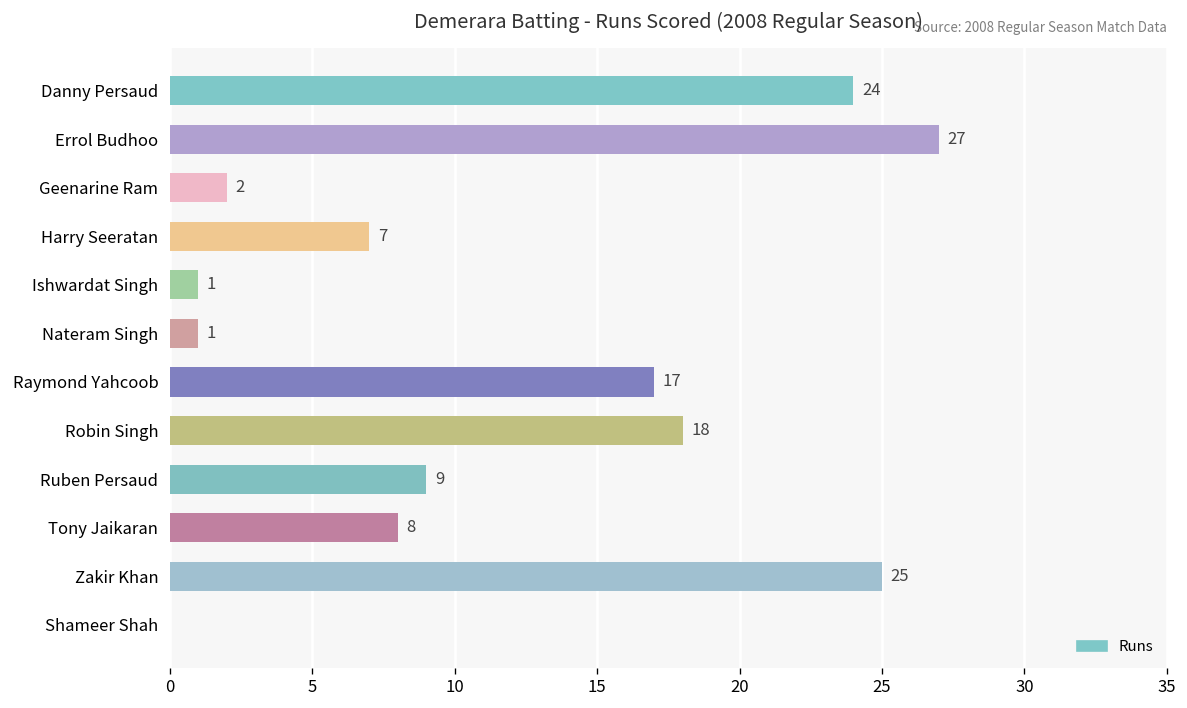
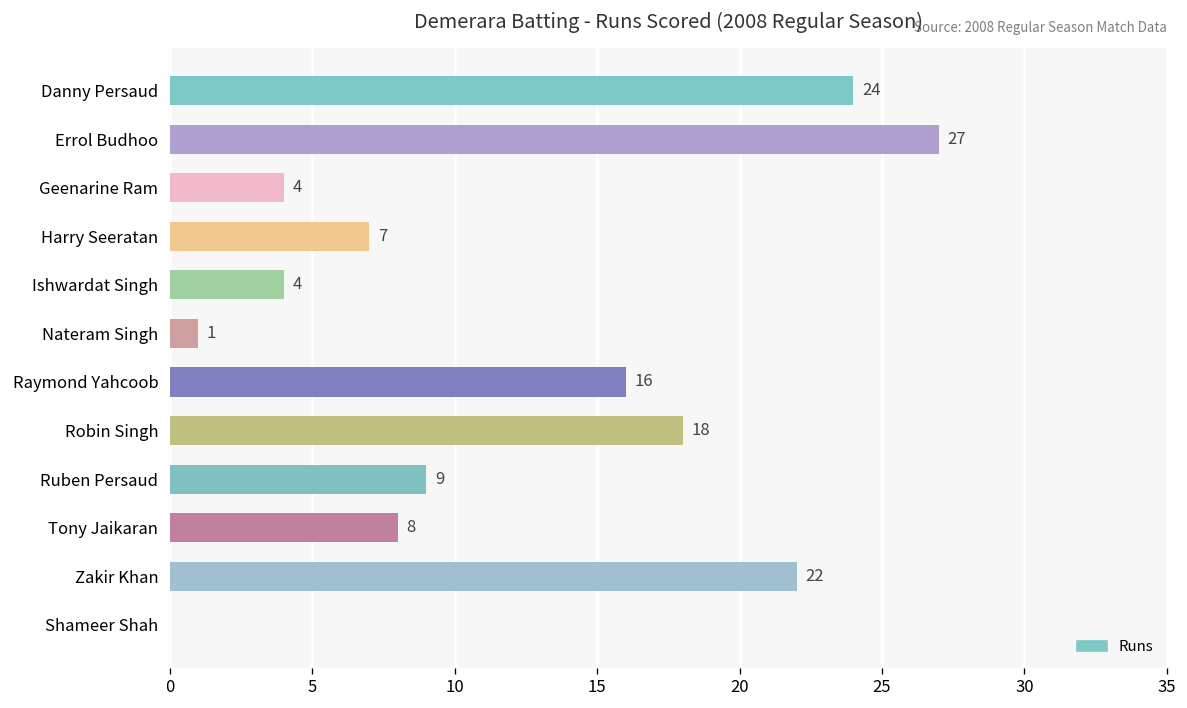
  {
    "Danny Persaud": 24,
    "Errol Budhoo": 27,
-   "Geenarine Ram": 2,
+   "Geenarine Ram": 4,
    "Harry Seeratan": 7,
-   "Ishwardat Singh": 1,
+   "Ishwardat Singh": 4,
    "Nateram Singh": 1,
-   "Raymond Yahcoob": 17,
+   "Raymond Yahcoob": 16,
    "Robin Singh": 18,
    "Ruben Persaud": 9,
    "Tony Jaikaran": 8,
-   "Zakir Khan": 25
+   "Zakir Khan": 22
  }
